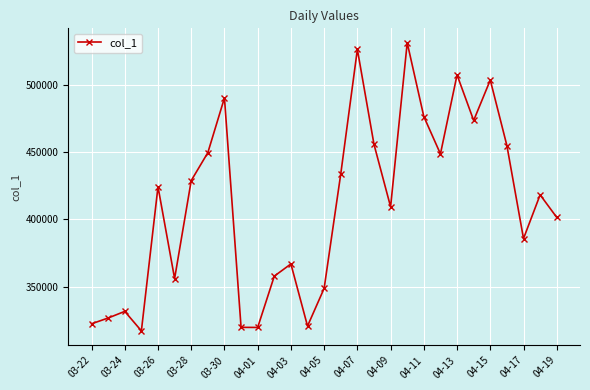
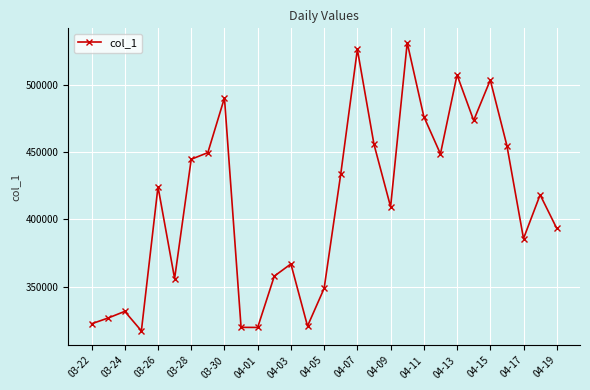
  {
    "03-22": 322000,
    "03-24": 332000,
    "03-26": 424000,
-   "03-28": 429000,
+   "03-28": 445000,
    "03-30": 490000,
    "04-01": 320000,
    "04-03": 367000,
    "04-05": 349000,
    "04-07": 526000,
    "04-09": 409000,
    "04-11": 476000,
    "04-13": 507000,
    "04-15": 503000,
    "04-17": 386000,
-   "04-19": 401000
+   "04-19": 393000
  }
